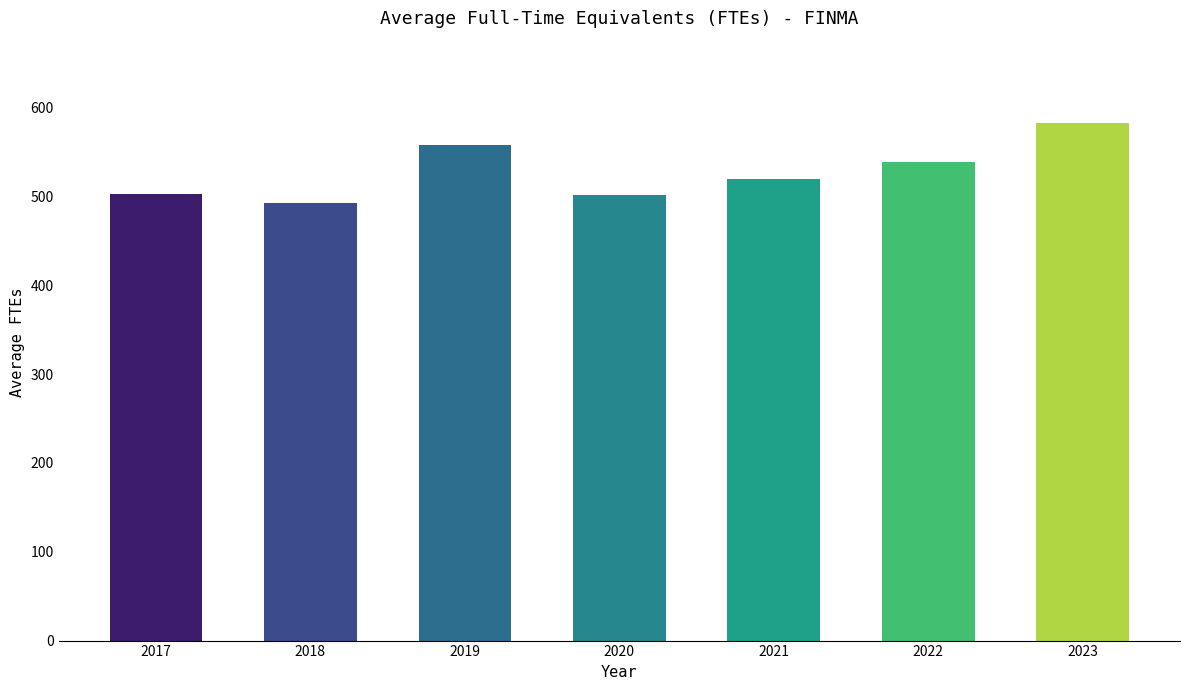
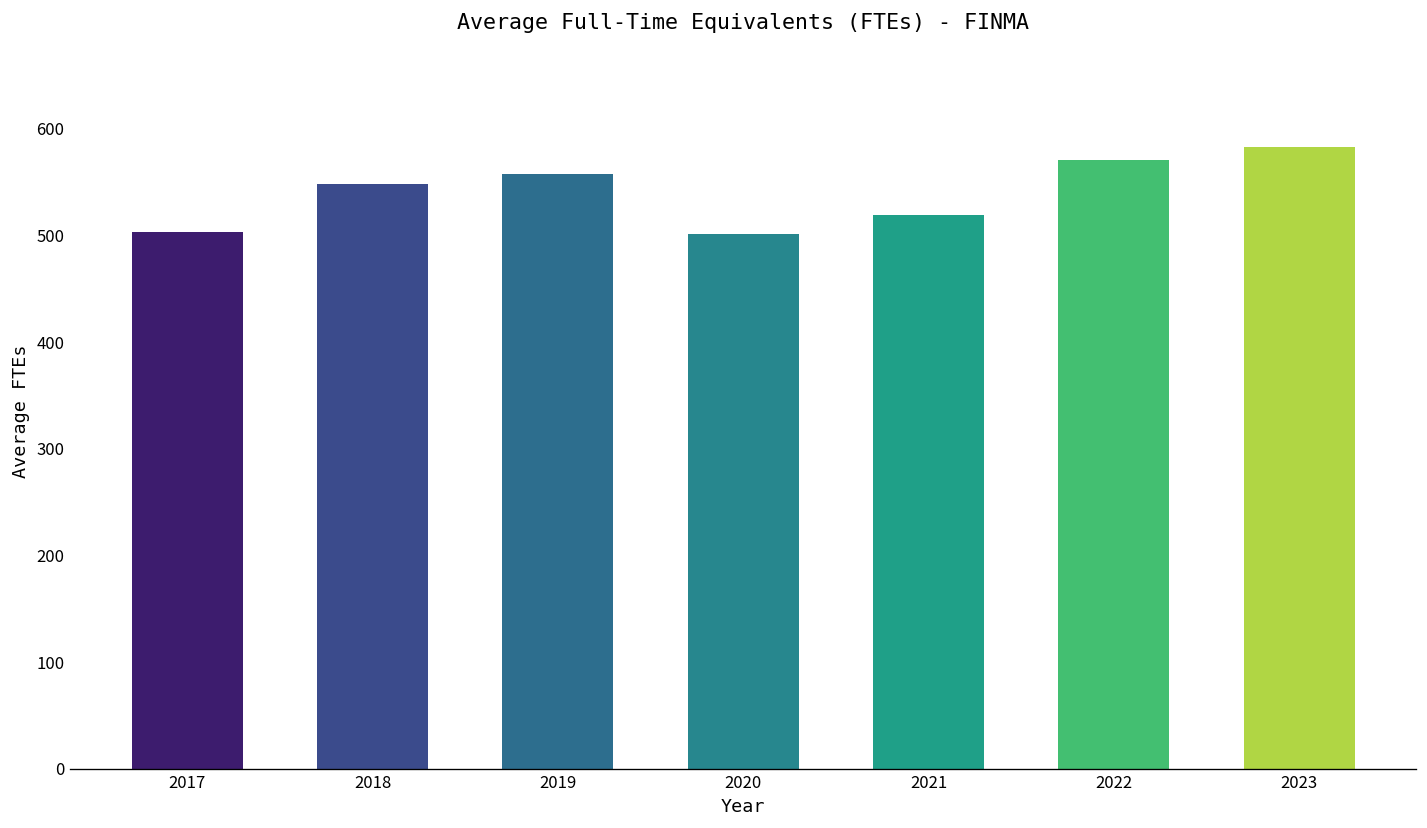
  {
    "2017": 500,
-   "2018": 490,
+   "2018": 550,
    "2019": 560,
    "2020": 500,
    "2021": 520,
-   "2022": 540,
+   "2022": 570,
    "2023": 580
  }
